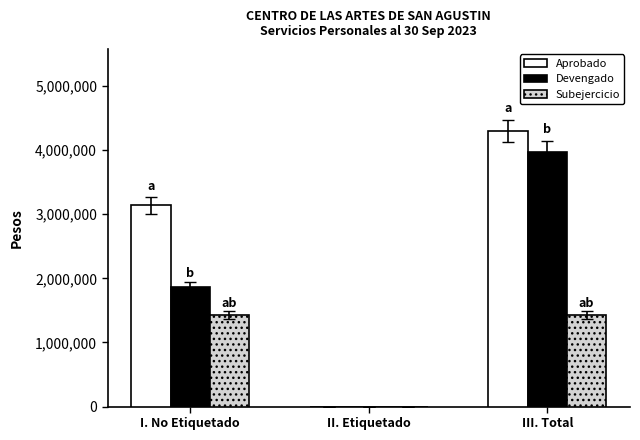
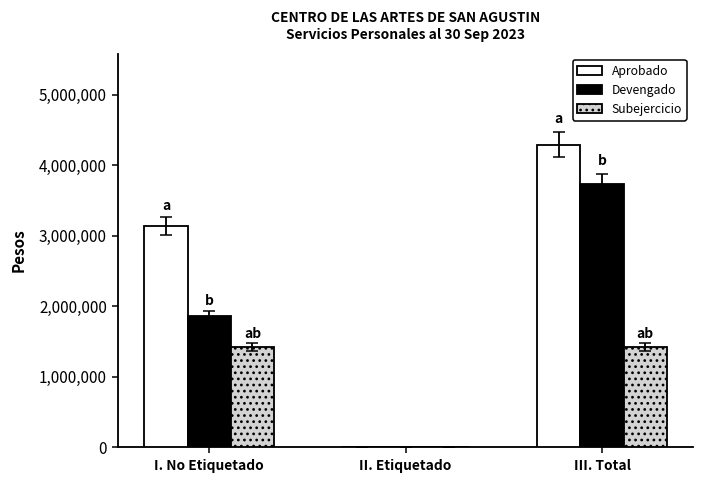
  {
    "Aprobado": {
      "I. No Etiquetado": "3,100,000",
      "II. Etiquetado": "0",
      "III. Total": "4,300,000"
    },
    "Devengado": {
      "I. No Etiquetado": "1,900,000",
      "II. Etiquetado": "0",
-     "III. Total": "4,000,000"
+     "III. Total": "3,700,000"
    },
    "Subejercicio": {
      "I. No Etiquetado": "1,400,000",
      "II. Etiquetado": "0",
      "III. Total": "1,400,000"
    }
  }
